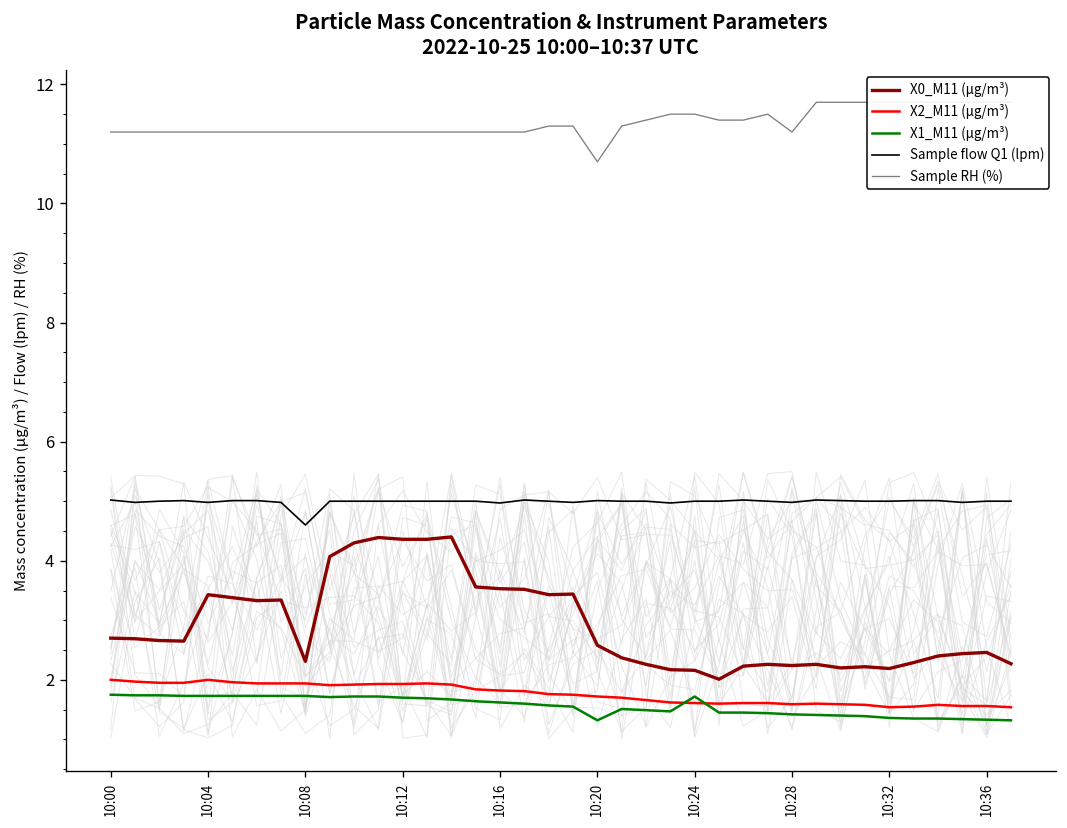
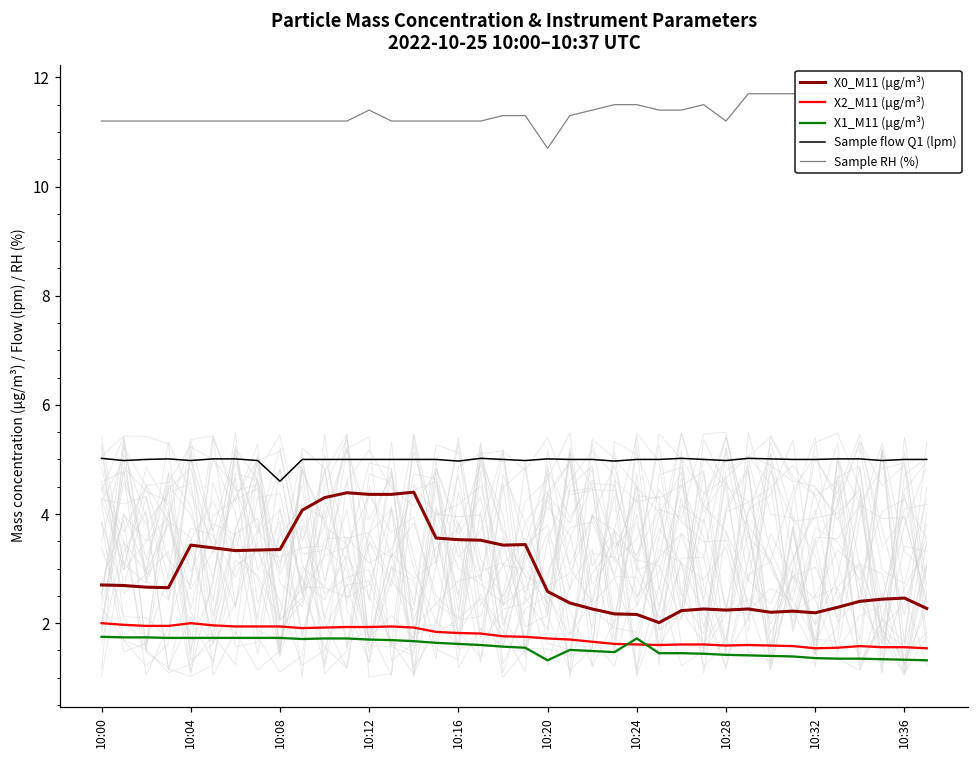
  {
    "X0_M11 (μg/m³)": {
      "10:04": 3.4,
-     "10:08": 2.3,
+     "10:08": 3.4,
      "10:24": 2.2,
      "10:32": 2.2,
      "10:36": 2.5
    },
    "X2_M11 (μg/m³)": {
      "10:04": 2.0,
      "10:08": 1.9,
      "10:20": 1.7,
      "10:28": 1.6,
      "10:32": 1.5
    },
    "X1_M11 (μg/m³)": {
      "10:20": 1.3,
      "10:24": 1.7,
      "10:36": 1.3
    },
    "Sample flow Q1 (lpm)": {
      "10:08": 4.6,
      "10:12": 5.0,
      "10:16": 5.0,
      "10:20": 5.0,
      "10:24": 5.0,
      "10:36": 5.0
    },
    "Sample RH (%)": {
      "10:00": 11.2,
      "10:04": 11.2,
      "10:08": 11.2,
-     "10:12": 11.2,
+     "10:12": 11.4,
      "10:16": 11.2,
      "10:20": 10.7,
      "10:24": 11.5,
      "10:28": 11.2
    }
  }
